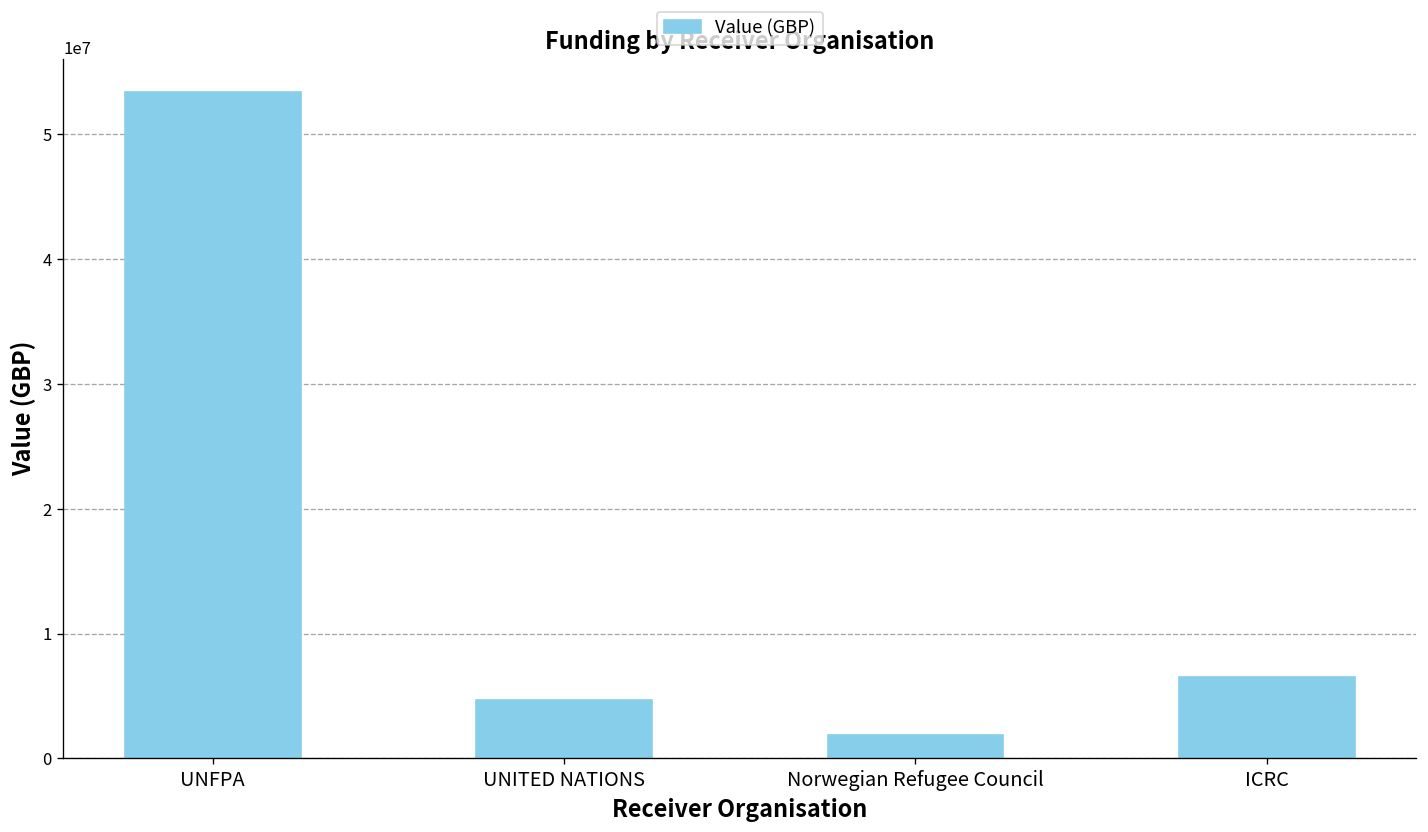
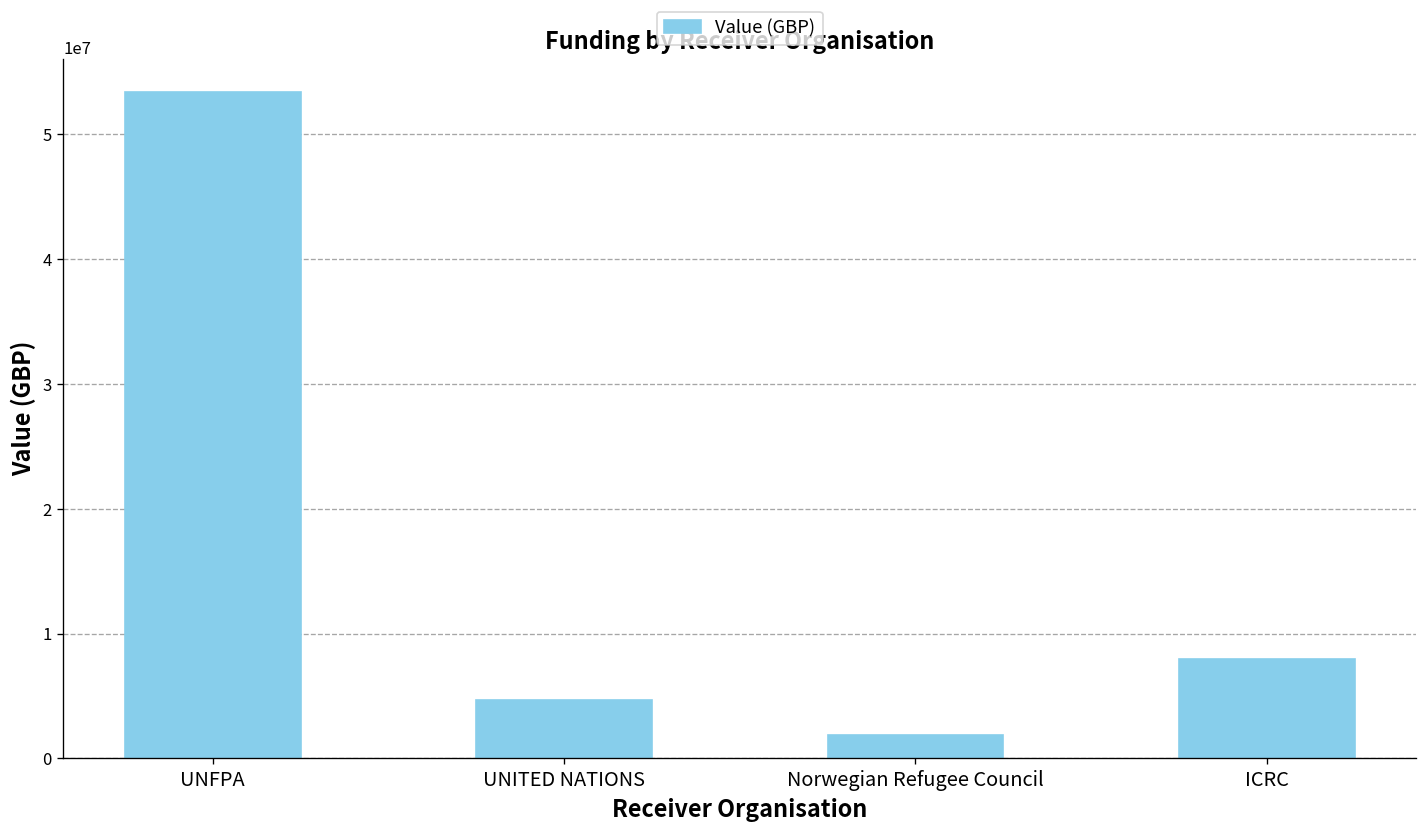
  {
    "UNFPA": 53400000,
    "UNITED NATIONS": 4700000,
    "Norwegian Refugee Council": 1900000,
-   "ICRC": 6500000
+   "ICRC": 8000000
  }
